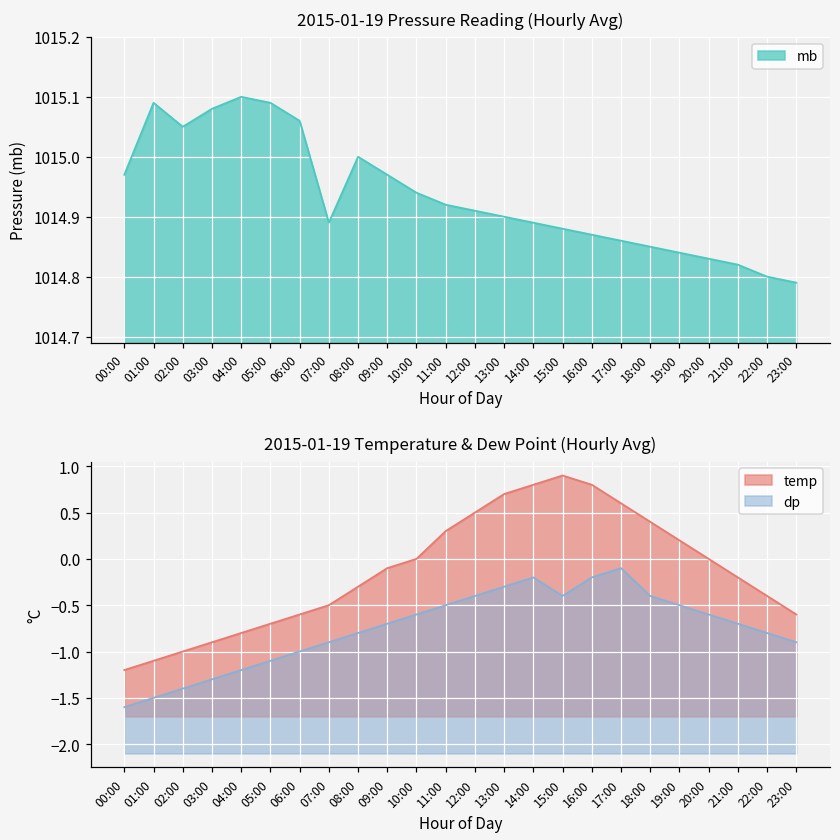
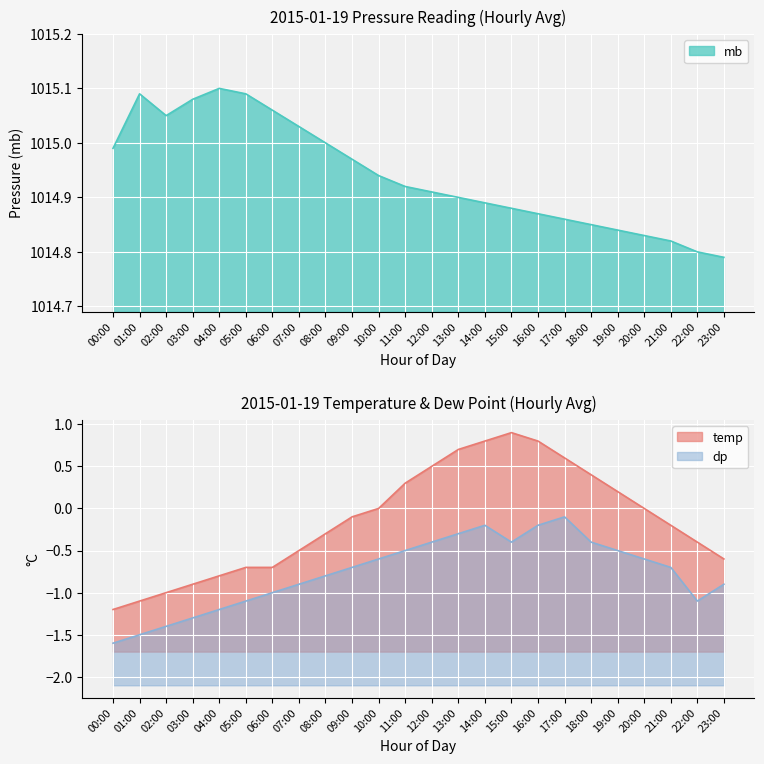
  {
    "2015-01-19 Pressure Reading (Hourly Avg)": {
-     "00:00": 1014.97,
+     "00:00": 1014.99,
      "01:00": 1015.09,
      "02:00": 1015.05,
      "03:00": 1015.08,
      "04:00": 1015.10,
      "05:00": 1015.09,
      "06:00": 1015.06,
-     "07:00": 1014.89,
+     "07:00": 1015.03,
      "08:00": 1015.00,
      "09:00": 1014.97,
      "10:00": 1014.94,
      "11:00": 1014.92,
      "12:00": 1014.91,
      "13:00": 1014.90,
      "14:00": 1014.89,
      "15:00": 1014.88,
      "16:00": 1014.87,
      "17:00": 1014.86,
      "18:00": 1014.85,
      "19:00": 1014.84,
      "20:00": 1014.83,
      "21:00": 1014.82,
      "22:00": 1014.80,
      "23:00": 1014.79
    },
    "2015-01-19 Temperature & Dew Point (Hourly Avg)": {
      "temp": {
        "00:00": -1.2,
        "01:00": -1.1,
        "02:00": -1.0,
        "03:00": -0.9,
        "04:00": -0.8,
        "05:00": -0.7,
-       "06:00": -0.6,
+       "06:00": -0.7,
        "07:00": -0.5,
        "08:00": -0.3,
        "09:00": -0.1,
        "10:00": 0.0,
        "11:00": 0.3,
        "12:00": 0.5,
        "13:00": 0.7,
        "14:00": 0.8,
        "15:00": 0.9,
        "16:00": 0.8,
        "17:00": 0.6,
        "18:00": 0.4,
        "19:00": 0.2,
        "20:00": 0.0,
        "21:00": -0.2,
        "22:00": -0.4,
        "23:00": -0.6
      },
      "dp": {
        "00:00": -1.6,
        "01:00": -1.5,
        "02:00": -1.4,
        "03:00": -1.3,
        "04:00": -1.2,
        "05:00": -1.1,
        "06:00": -1.0,
        "07:00": -0.9,
        "08:00": -0.8,
        "09:00": -0.7,
        "10:00": -0.6,
        "11:00": -0.5,
        "12:00": -0.4,
        "13:00": -0.3,
        "14:00": -0.2,
        "15:00": -0.4,
        "16:00": -0.2,
        "17:00": -0.1,
        "18:00": -0.4,
        "19:00": -0.5,
        "20:00": -0.6,
        "21:00": -0.7,
-       "22:00": -0.8,
+       "22:00": -1.1,
        "23:00": -0.9
      }
    }
  }
